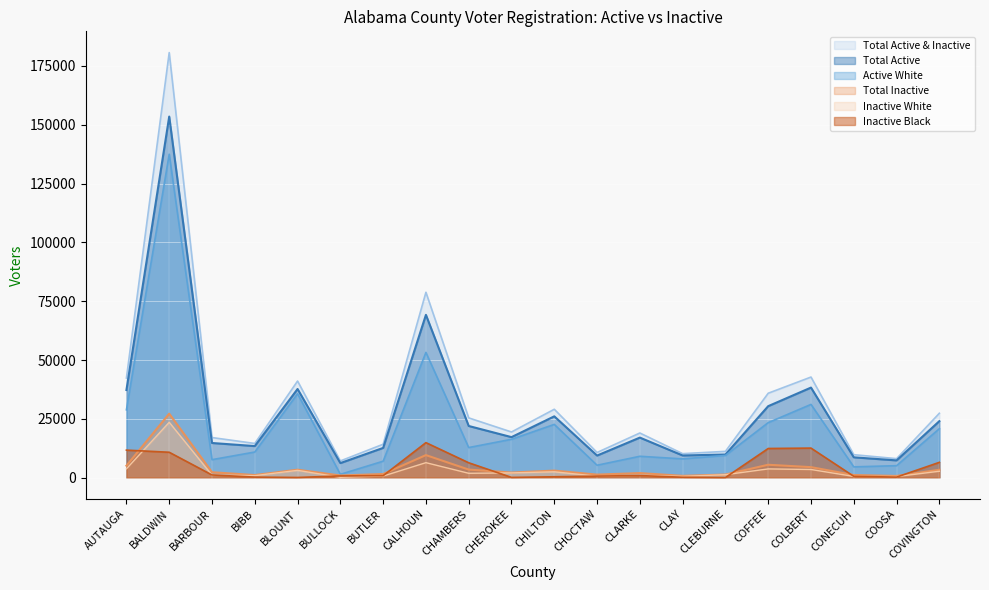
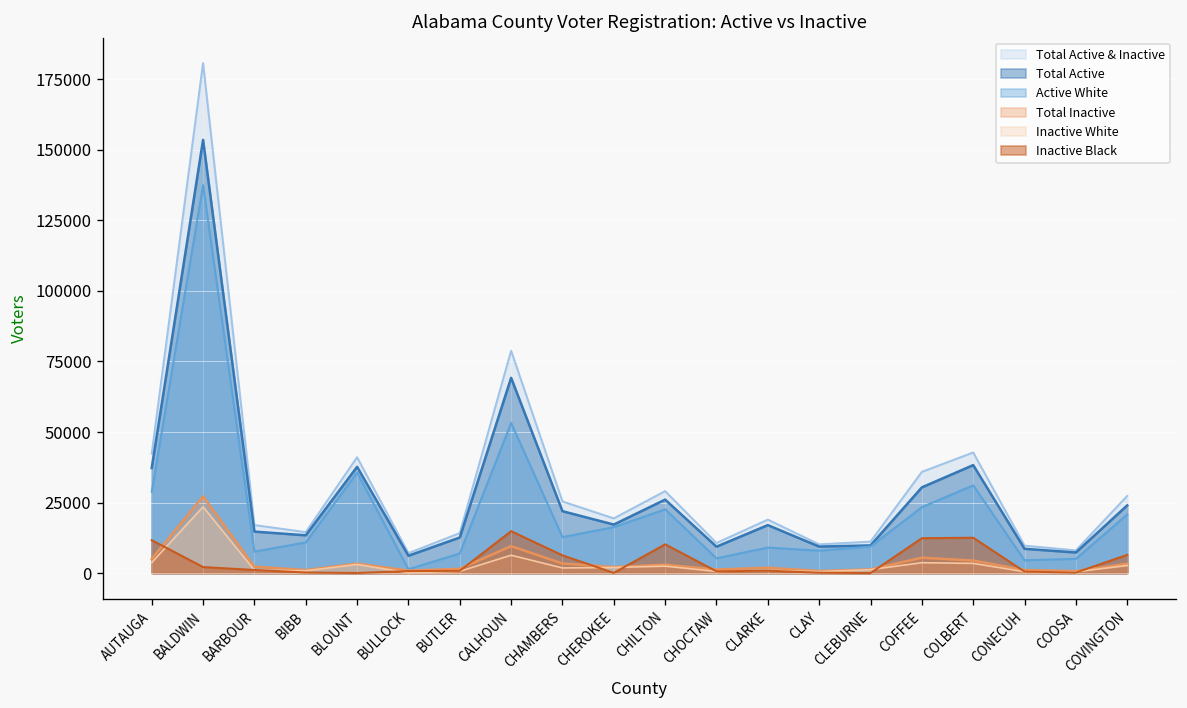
  {
    "Inactive Black": {
      "AUTAUGA": 12000,
-     "BALDWIN": 11000,
+     "BALDWIN": 2000,
      "BLOUNT": 0,
      "CALHOUN": 15000,
      "CHAMBERS": 6000,
      "CHEROKEE": 0,
-     "CHILTON": 0,
+     "CHILTON": 10000,
      "CLEBURNE": 0,
      "COFFEE": 12000,
      "COLBERT": 13000,
      "COVINGTON": 7000
    }
  }
